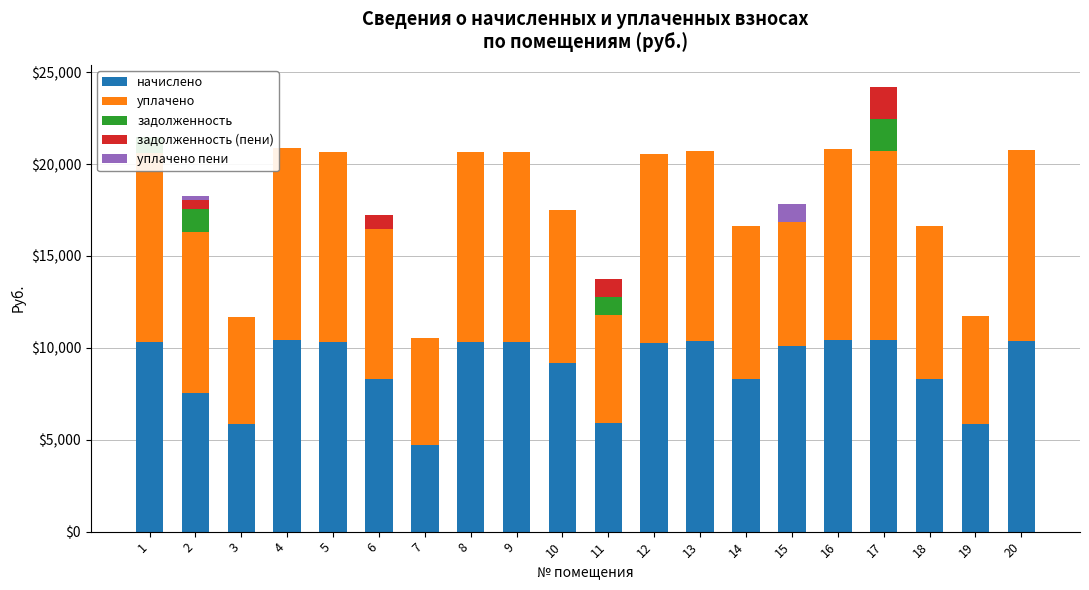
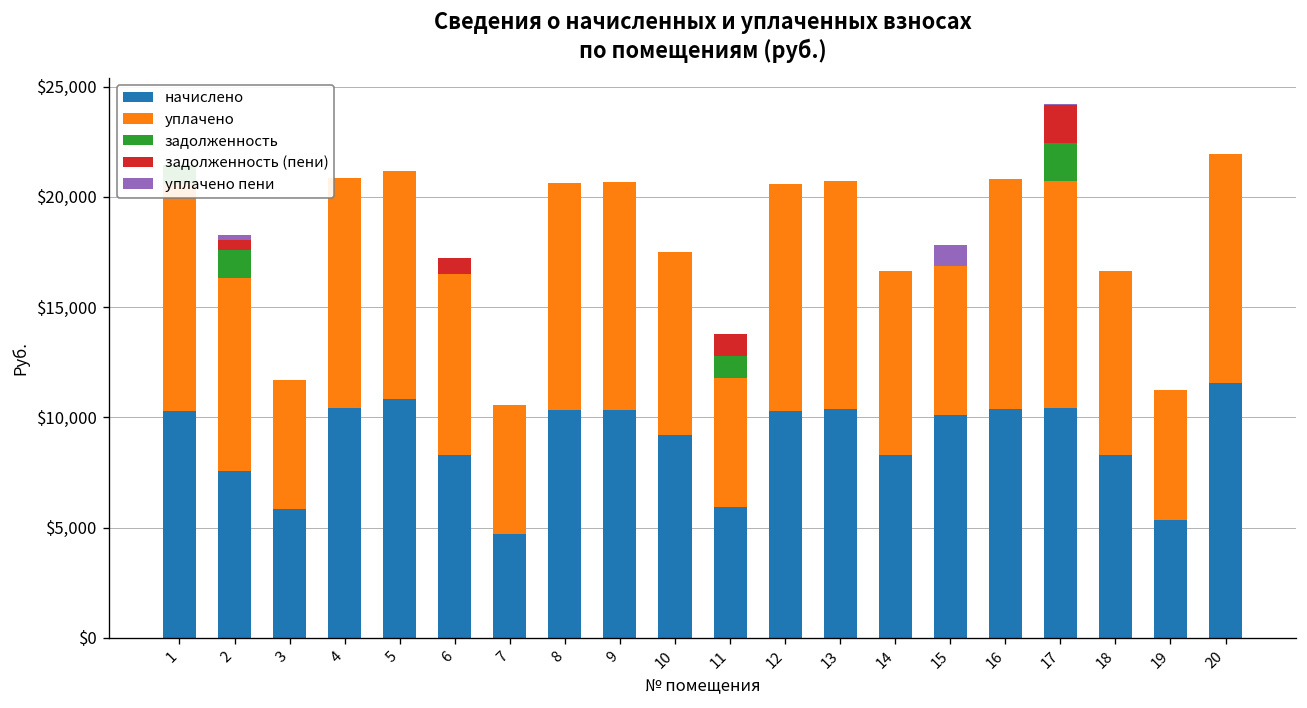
  {
    "начислено": {
      "1": "$10,300",
      "2": "$7,600",
      "3": "$5,800",
      "4": "$10,400",
-     "5": "$10,300",
+     "5": "$10,800",
      "6": "$8,300",
      "7": "$4,700",
      "8": "$10,300",
      "9": "$10,300",
      "10": "$9,200",
      "11": "$5,900",
      "12": "$10,300",
      "13": "$10,400",
      "14": "$8,300",
      "15": "$10,100",
      "16": "$10,400",
      "17": "$10,400",
      "18": "$8,300",
-     "19": "$5,900",
-     "20": "$10,400"
+     "19": "$5,400",
+     "20": "$11,600"
    },
    "уплачено": {
      "2": "$8,800",
      "3": "$5,800",
      "4": "$10,400",
      "5": "$10,300",
      "6": "$8,200",
      "7": "$5,800",
      "8": "$10,300",
      "9": "$10,300",
      "10": "$8,300",
      "11": "$5,900",
      "12": "$10,300",
      "13": "$10,400",
      "14": "$8,300",
      "15": "$6,800",
      "16": "$10,400",
      "17": "$10,300",
      "18": "$8,300",
      "19": "$5,900",
      "20": "$10,400"
    },
    "задолженность": {
      "2": "$1,300",
      "3": "$0",
      "4": "$0",
      "5": "$0",
      "6": "$0",
      "7": "$0",
      "8": "$0",
      "9": "$0",
      "10": "$0",
      "11": "$1,000",
      "12": "$0",
      "13": "$0",
      "14": "$0",
      "15": "$0",
      "16": "$0",
      "17": "$1,700",
      "18": "$0",
      "19": "$0",
      "20": "$0"
    },
    "задолженность (пени)": {
      "2": "$500",
      "3": "$0",
      "4": "$0",
      "5": "$0",
      "6": "$700",
      "7": "$0",
      "8": "$0",
      "9": "$0",
      "10": "$0",
      "11": "$1,000",
      "12": "$0",
      "14": "$0",
      "15": "$0",
      "16": "$0",
      "17": "$1,700",
      "18": "$0",
      "19": "$0",
      "20": "$0"
    },
    "уплачено пени": {
      "2": "$200",
      "3": "$0",
      "4": "$0",
      "5": "$0",
      "7": "$0",
      "8": "$0",
      "9": "$0",
      "10": "$0",
      "12": "$0",
      "13": "$0",
      "14": "$0",
      "15": "$1,000",
      "16": "$0",
      "18": "$0",
      "19": "$0",
      "20": "$0"
    }
  }
